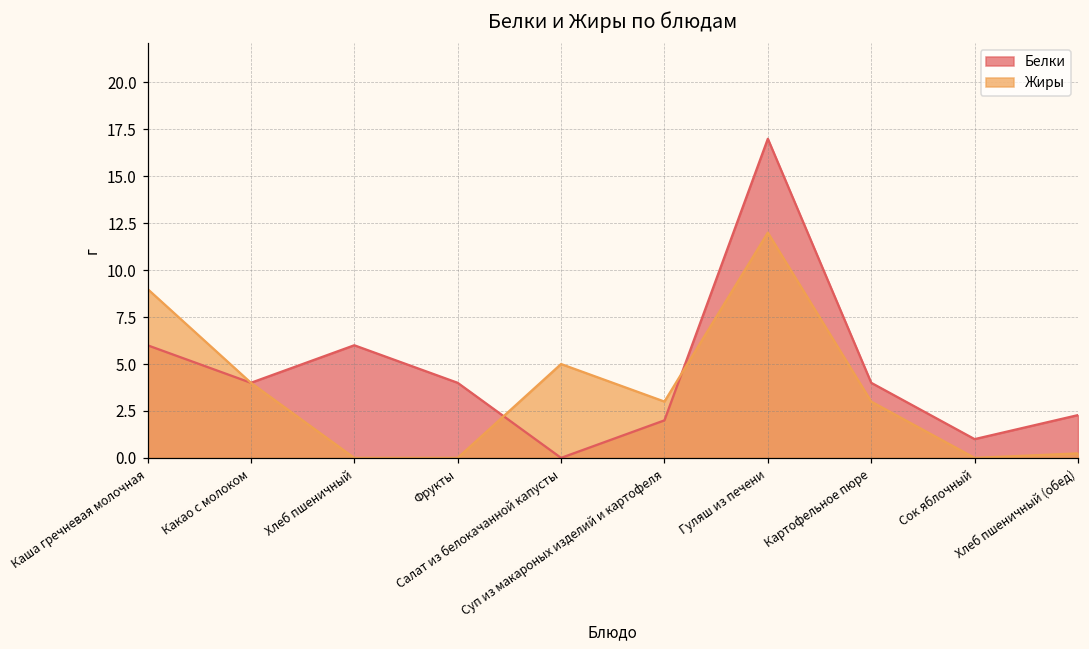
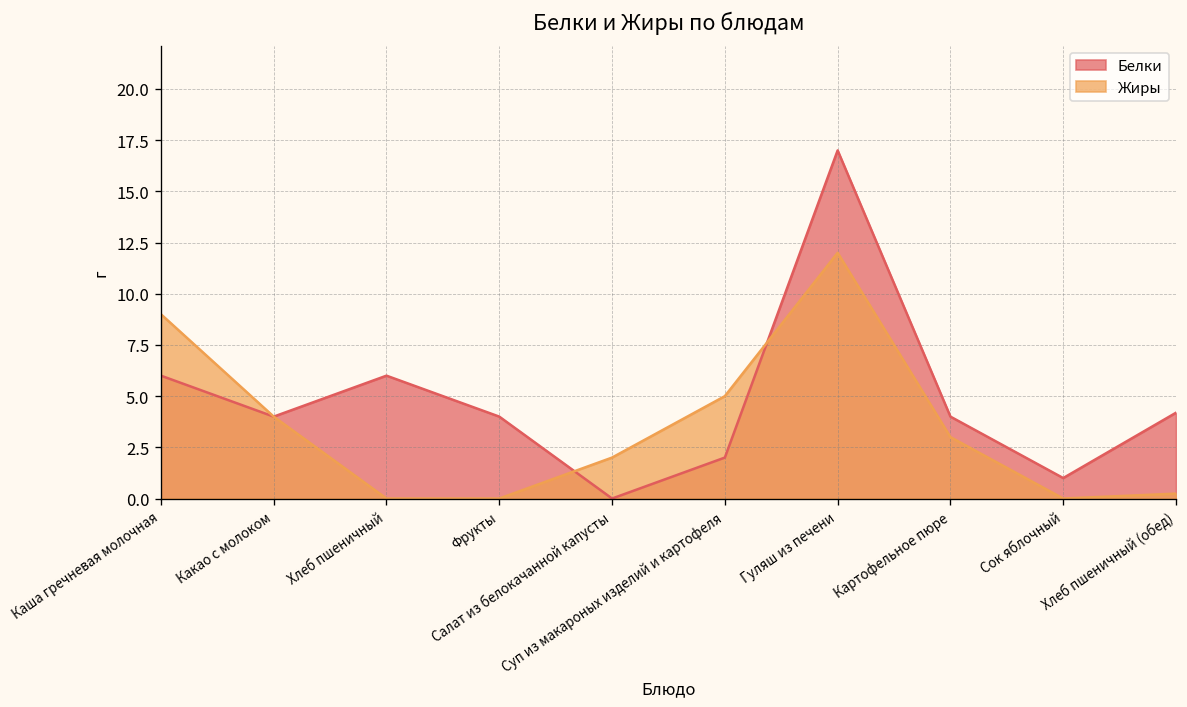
  {
    "Белки": {
      "Каша гречневая молочная": 6.0,
      "Хлеб пшеничный": 6.0,
      "Фрукты": 4.0,
      "Салат из белокачанной капусты": 0.0,
      "Суп из макароных изделий и картофеля": 2.0,
      "Гуляш из печени": 17.0,
      "Картофельное пюре": 4.0,
      "Сок яблочный": 1.0,
-     "Хлеб пшеничный (обед)": 2.3
+     "Хлеб пшеничный (обед)": 4.2
    },
    "Жиры": {
      "Каша гречневая молочная": 9,
      "Хлеб пшеничный": 0,
      "Фрукты": 0,
-     "Салат из белокачанной капусты": 5,
-     "Суп из макароных изделий и картофеля": 3,
+     "Салат из белокачанной капусты": 2,
+     "Суп из макароных изделий и картофеля": 5,
      "Гуляш из печени": 12,
      "Картофельное пюре": 3,
      "Сок яблочный": 0,
      "Хлеб пшеничный (обед)": 0.2
    }
  }
